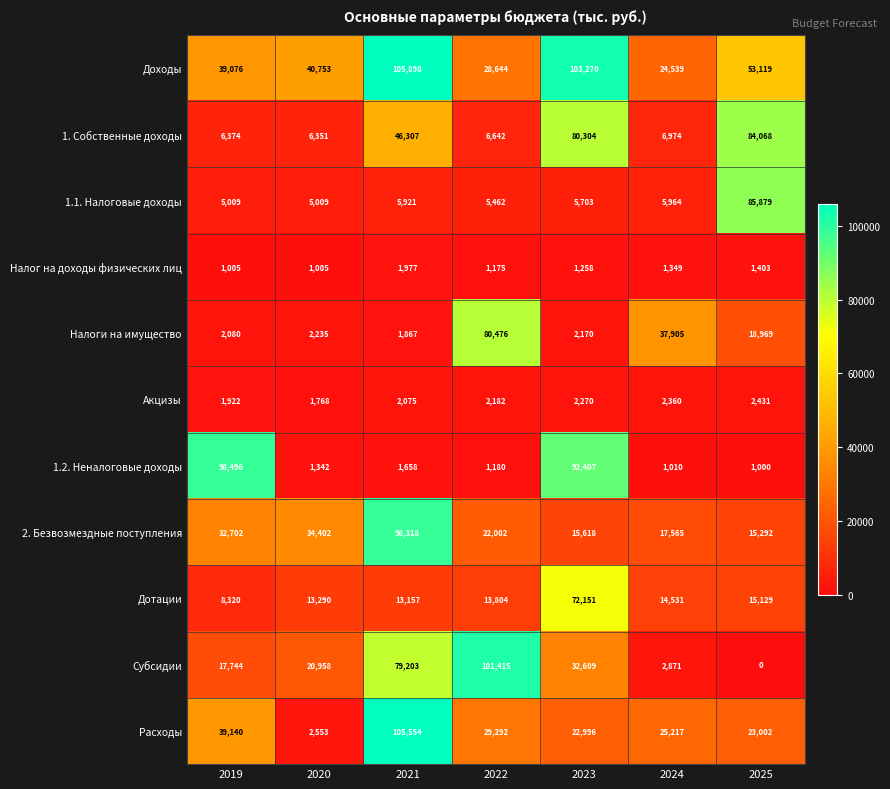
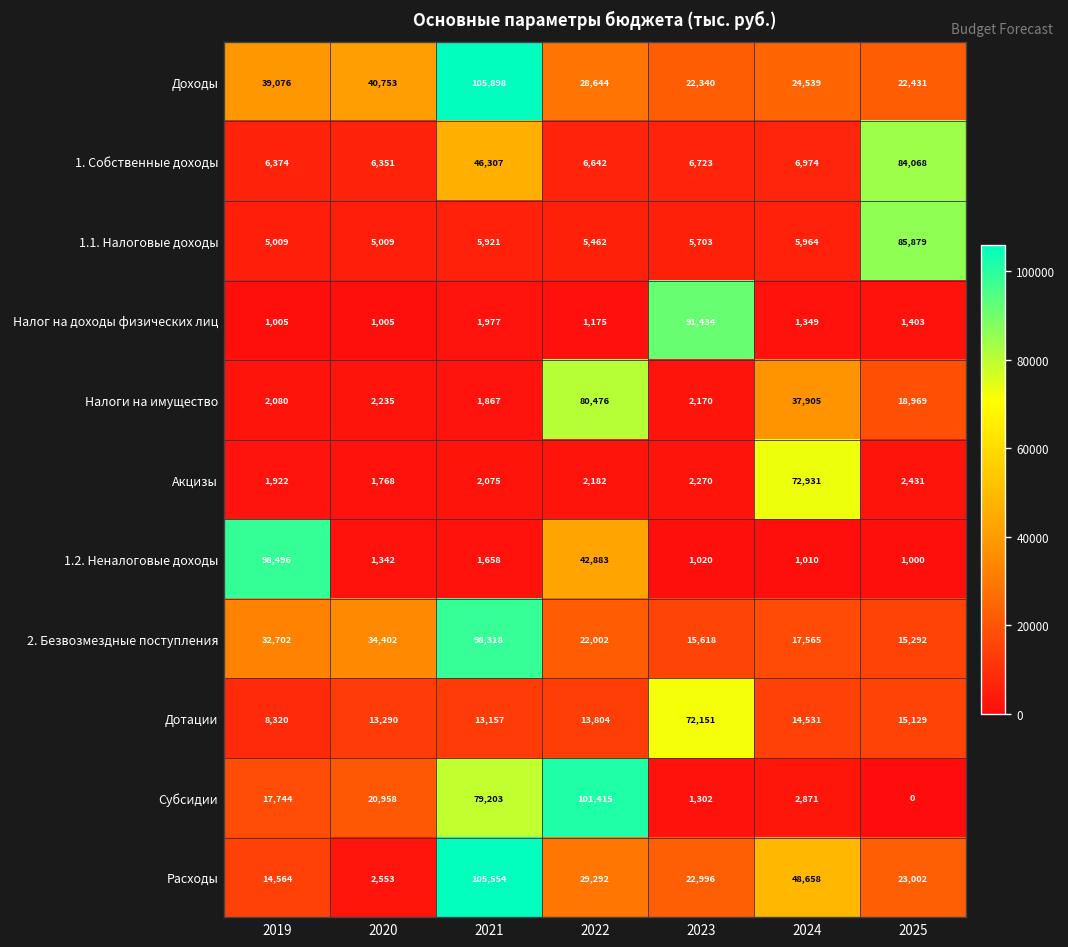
  {
    "Доходы": {
      "2019": "39,076",
      "2020": "40,753",
      "2021": "105,898",
      "2022": "28,644",
-     "2023": "103,270",
+     "2023": "22,340",
      "2024": "24,539",
-     "2025": "53,119"
+     "2025": "22,431"
    },
    "1. Собственные доходы": {
      "2019": "6,374",
      "2020": "6,351",
      "2021": "46,307",
      "2022": "6,642",
-     "2023": "80,304",
+     "2023": "6,723",
      "2024": "6,974",
      "2025": "84,068"
    },
    "1.1. Налоговые доходы": {
      "2019": "5,009",
      "2020": "5,009",
      "2021": "5,921",
      "2022": "5,462",
      "2023": "5,703",
      "2024": "5,964",
      "2025": "85,879"
    },
    "Налог на доходы физических лиц": {
      "2019": "1,005",
      "2020": "1,005",
      "2021": "1,977",
      "2022": "1,175",
-     "2023": "1,258",
+     "2023": "91,434",
      "2024": "1,349",
      "2025": "1,403"
    },
    "Налоги на имущество": {
      "2019": "2,080",
      "2020": "2,235",
      "2021": "1,867",
      "2022": "80,476",
      "2023": "2,170",
      "2024": "37,905",
      "2025": "18,969"
    },
    "Акцизы": {
      "2019": "1,922",
      "2020": "1,768",
      "2021": "2,075",
      "2022": "2,182",
      "2023": "2,270",
-     "2024": "2,360",
+     "2024": "72,931",
      "2025": "2,431"
    },
    "1.2. Неналоговые доходы": {
      "2019": "98,496",
      "2020": "1,342",
      "2021": "1,658",
-     "2022": "1,180",
-     "2023": "92,407",
+     "2022": "42,883",
+     "2023": "1,020",
      "2024": "1,010",
      "2025": "1,000"
    },
    "2. Безвозмездные поступления": {
      "2019": "32,702",
      "2020": "34,402",
      "2021": "98,318",
      "2022": "22,002",
      "2023": "15,618",
      "2024": "17,565",
      "2025": "15,292"
    },
    "Дотации": {
      "2019": "8,320",
      "2020": "13,290",
      "2021": "13,157",
      "2022": "13,804",
      "2023": "72,151",
      "2024": "14,531",
      "2025": "15,129"
    },
    "Субсидии": {
      "2019": "17,744",
      "2020": "20,958",
      "2021": "79,203",
      "2022": "101,415",
-     "2023": "32,609",
+     "2023": "1,302",
      "2024": "2,871",
      "2025": "0"
    },
    "Расходы": {
-     "2019": "39,140",
+     "2019": "14,564",
      "2020": "2,553",
      "2021": "105,554",
      "2022": "29,292",
      "2023": "22,996",
-     "2024": "25,217",
+     "2024": "48,658",
      "2025": "23,002"
    }
  }
